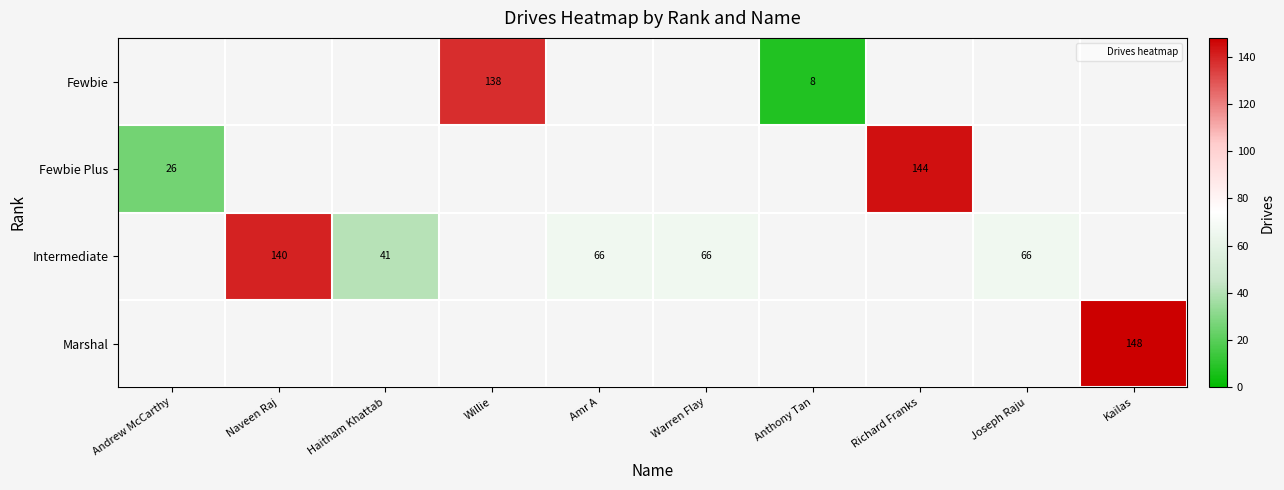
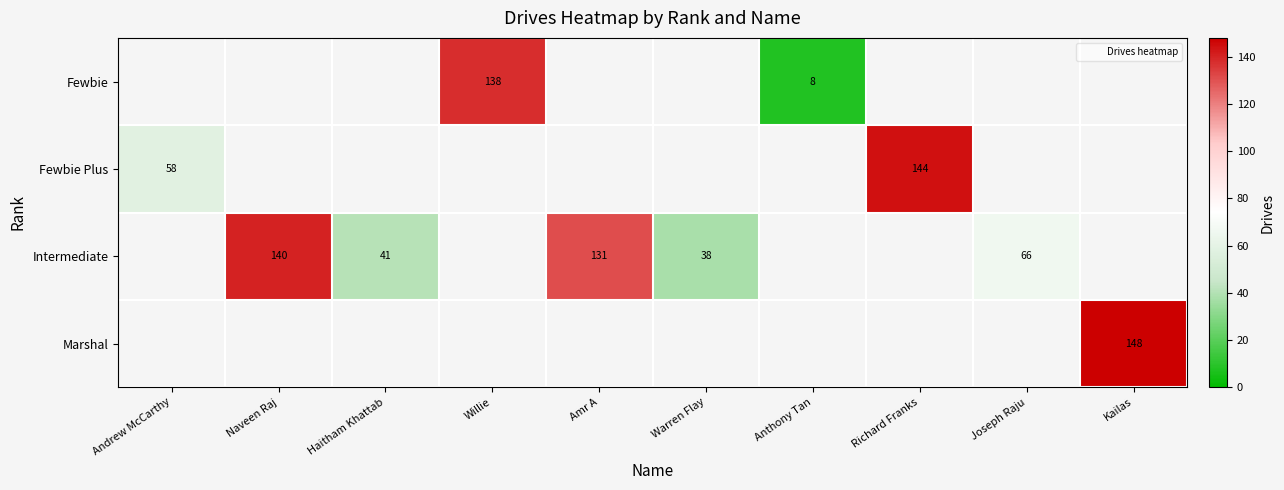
  {
    "Fewbie": {
      "Willie": 138,
      "Anthony Tan": 8
    },
    "Fewbie Plus": {
-     "Andrew McCarthy": 26,
+     "Andrew McCarthy": 58,
      "Richard Franks": 144
    },
    "Intermediate": {
      "Naveen Raj": 140,
      "Haitham Khattab": 41,
-     "Amr A": 66,
-     "Warren Flay": 66,
+     "Amr A": 131,
+     "Warren Flay": 38,
      "Joseph Raju": 66
    },
    "Marshal": {
      "Kailas": 148
    }
  }
